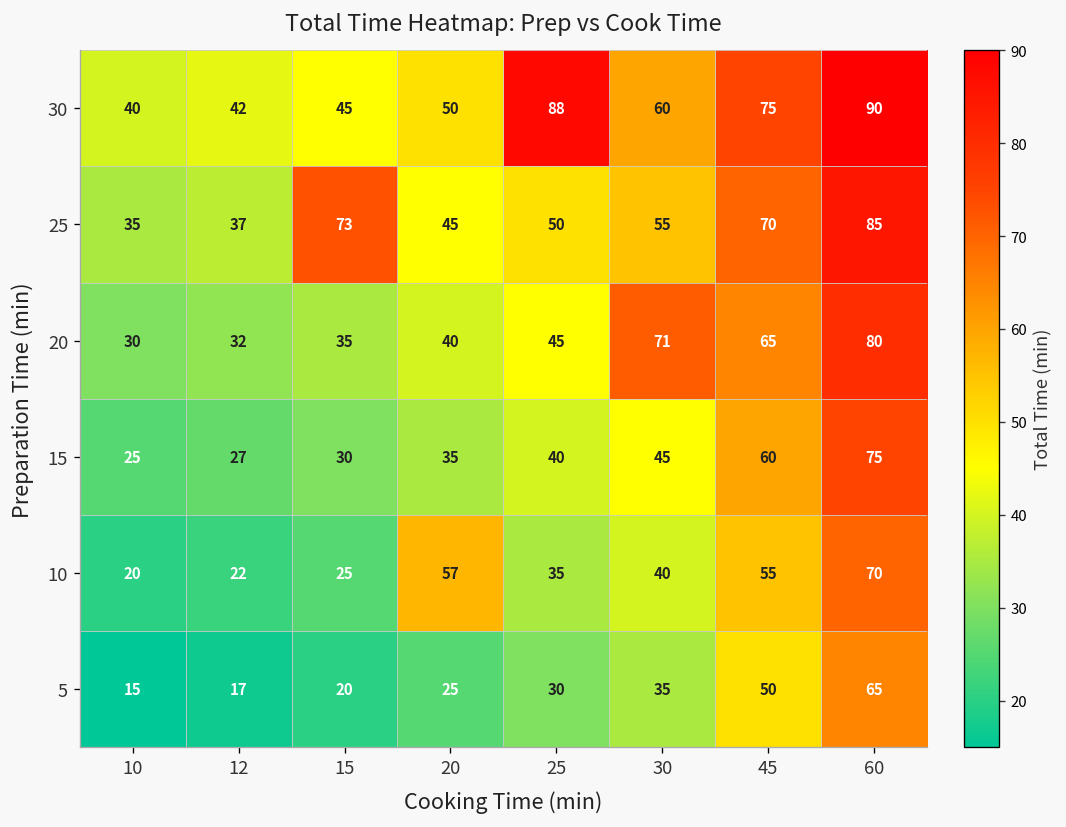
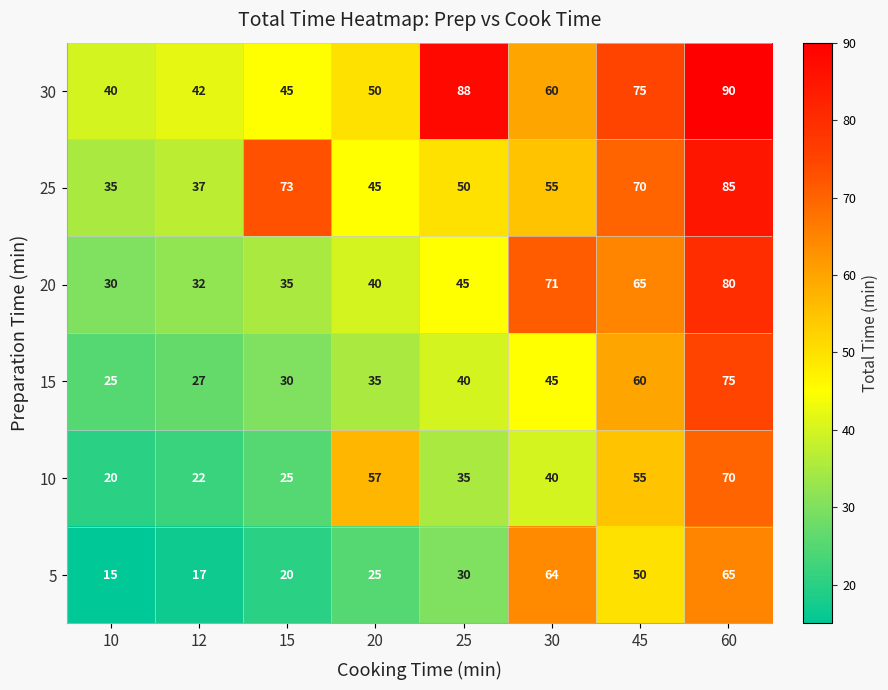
  {
    "30": {
      "10": 40,
      "12": 42,
      "15": 45,
      "20": 50,
      "25": 88,
      "30": 60,
      "45": 75,
      "60": 90
    },
    "25": {
      "10": 35,
      "12": 37,
      "15": 73,
      "20": 45,
      "25": 50,
      "30": 55,
      "45": 70,
      "60": 85
    },
    "20": {
      "10": 30,
      "12": 32,
      "15": 35,
      "20": 40,
      "25": 45,
      "30": 71,
      "45": 65,
      "60": 80
    },
    "15": {
      "10": 25,
      "12": 27,
      "15": 30,
      "20": 35,
      "25": 40,
      "30": 45,
      "45": 60,
      "60": 75
    },
    "10": {
      "10": 20,
      "12": 22,
      "15": 25,
      "20": 57,
      "25": 35,
      "30": 40,
      "45": 55,
      "60": 70
    },
    "5": {
      "10": 15,
      "12": 17,
      "15": 20,
      "20": 25,
      "25": 30,
-     "30": 35,
+     "30": 64,
      "45": 50,
      "60": 65
    }
  }
